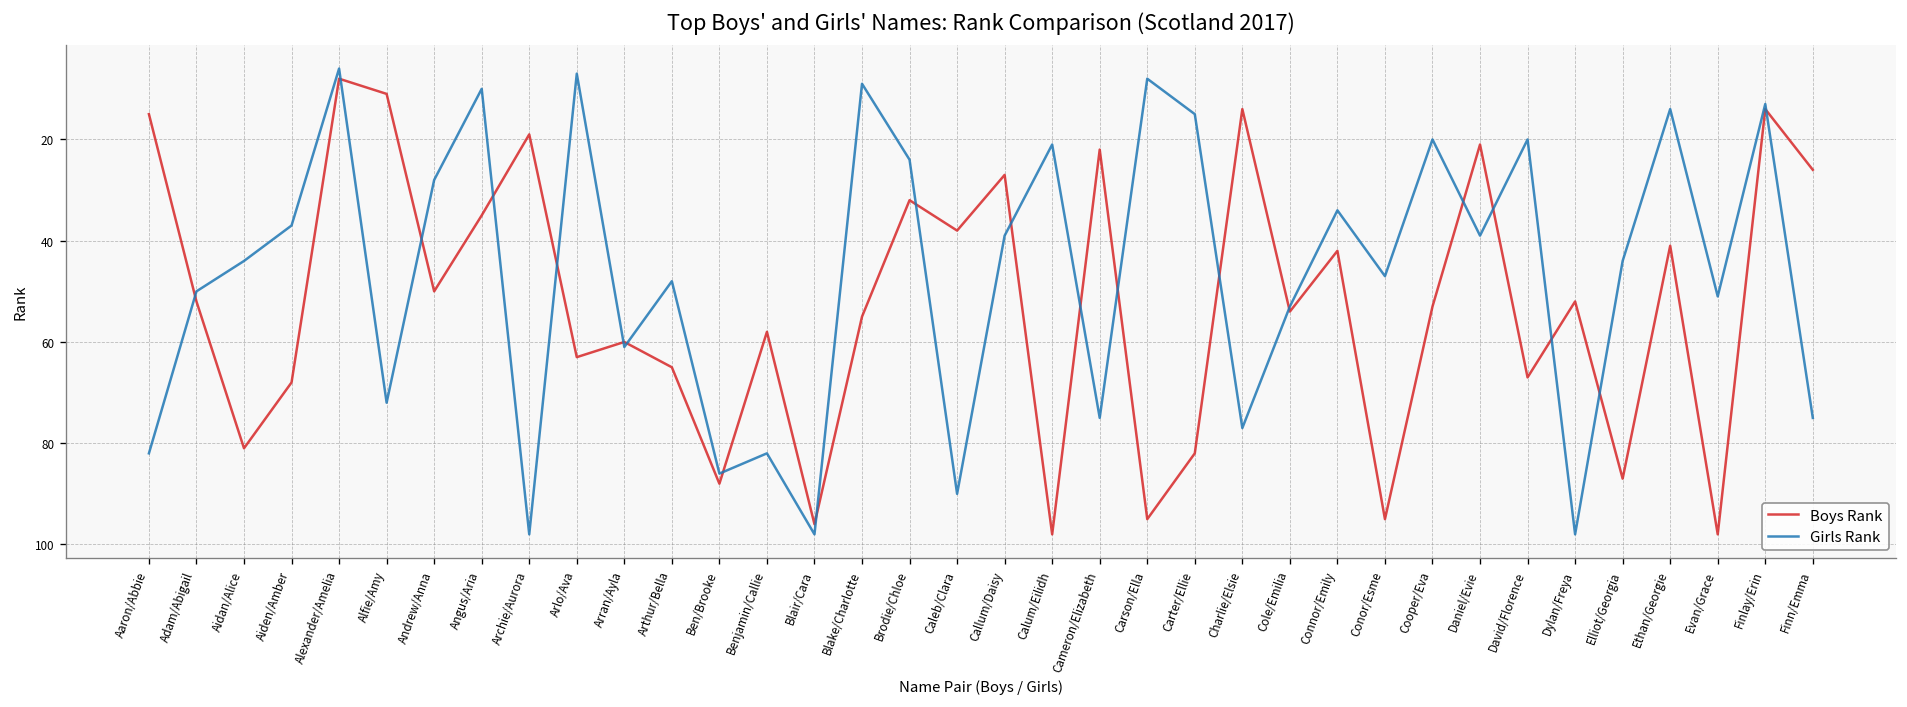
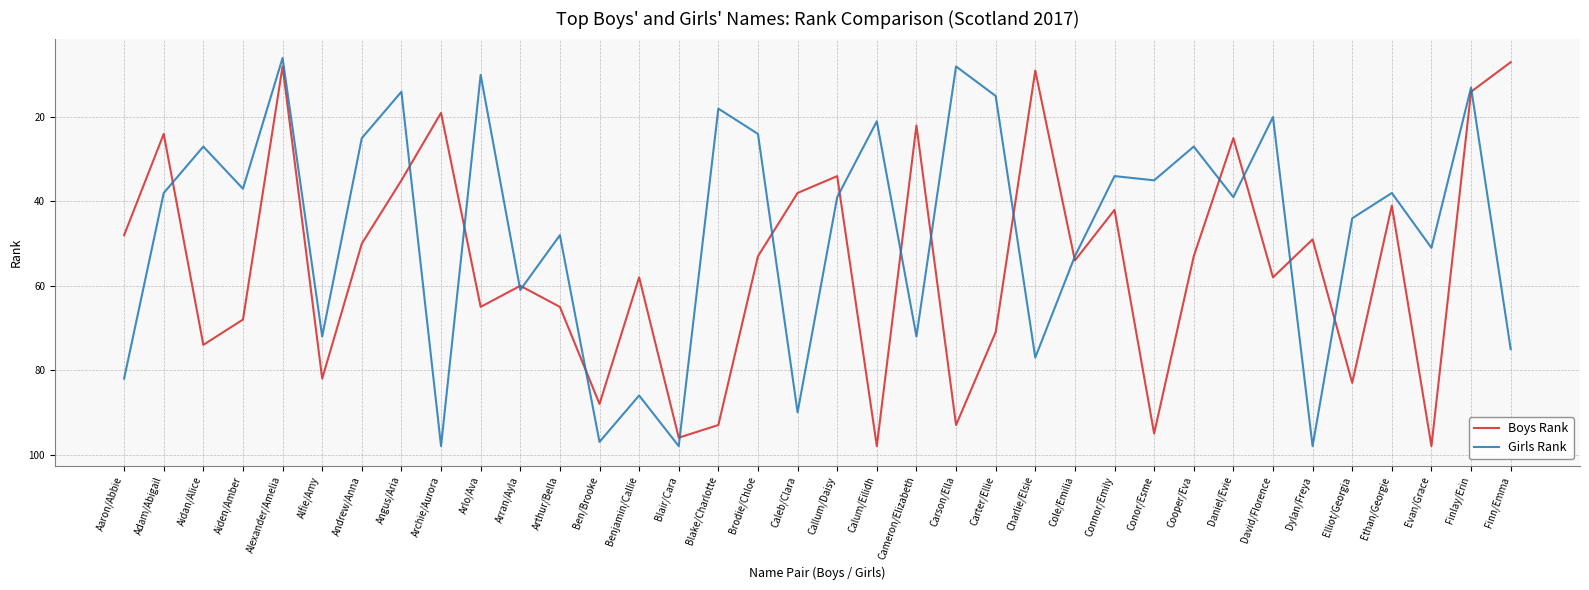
  {
    "Boys Rank": {
-     "Aaron/Abbie": 15,
-     "Adam/Abigail": 52,
-     "Aidan/Alice": 81,
+     "Aaron/Abbie": 48,
+     "Adam/Abigail": 24,
+     "Aidan/Alice": 74,
      "Aiden/Amber": 68,
      "Alexander/Amelia": 8,
-     "Alfie/Amy": 11,
+     "Alfie/Amy": 82,
      "Andrew/Anna": 50,
      "Angus/Aria": 35,
      "Archie/Aurora": 19,
-     "Arlo/Ava": 63,
+     "Arlo/Ava": 65,
      "Arran/Ayla": 60,
      "Arthur/Bella": 65,
      "Ben/Brooke": 88,
      "Benjamin/Callie": 58,
      "Blair/Cara": 96,
-     "Blake/Charlotte": 55,
-     "Brodie/Chloe": 32,
+     "Blake/Charlotte": 93,
+     "Brodie/Chloe": 53,
      "Caleb/Clara": 38,
-     "Callum/Daisy": 27,
+     "Callum/Daisy": 34,
      "Calum/Eilidh": 98,
      "Cameron/Elizabeth": 22,
-     "Carson/Ella": 95,
-     "Carter/Ellie": 82,
-     "Charlie/Elsie": 14,
+     "Carson/Ella": 93,
+     "Carter/Ellie": 71,
+     "Charlie/Elsie": 9,
      "Cole/Emilia": 54,
      "Connor/Emily": 42,
      "Conor/Esme": 95,
      "Cooper/Eva": 53,
-     "Daniel/Evie": 21,
-     "David/Florence": 67,
-     "Dylan/Freya": 52,
-     "Elliot/Georgia": 87,
+     "Daniel/Evie": 25,
+     "David/Florence": 58,
+     "Dylan/Freya": 49,
+     "Elliot/Georgia": 83,
      "Ethan/Georgie": 41,
      "Evan/Grace": 98,
      "Finlay/Erin": 14,
-     "Finn/Emma": 26
+     "Finn/Emma": 7
    },
    "Girls Rank": {
      "Aaron/Abbie": 82,
-     "Adam/Abigail": 50,
-     "Aidan/Alice": 44,
+     "Adam/Abigail": 38,
+     "Aidan/Alice": 27,
      "Aiden/Amber": 37,
      "Alexander/Amelia": 6,
      "Alfie/Amy": 72,
-     "Andrew/Anna": 28,
-     "Angus/Aria": 10,
+     "Andrew/Anna": 25,
+     "Angus/Aria": 14,
      "Archie/Aurora": 98,
-     "Arlo/Ava": 7,
+     "Arlo/Ava": 10,
      "Arran/Ayla": 61,
      "Arthur/Bella": 48,
-     "Ben/Brooke": 86,
-     "Benjamin/Callie": 82,
+     "Ben/Brooke": 97,
+     "Benjamin/Callie": 86,
      "Blair/Cara": 98,
-     "Blake/Charlotte": 9,
+     "Blake/Charlotte": 18,
      "Brodie/Chloe": 24,
      "Caleb/Clara": 90,
      "Callum/Daisy": 39,
      "Calum/Eilidh": 21,
-     "Cameron/Elizabeth": 75,
+     "Cameron/Elizabeth": 72,
      "Carson/Ella": 8,
      "Carter/Ellie": 15,
      "Charlie/Elsie": 77,
      "Cole/Emilia": 53,
      "Connor/Emily": 34,
-     "Conor/Esme": 47,
-     "Cooper/Eva": 20,
+     "Conor/Esme": 35,
+     "Cooper/Eva": 27,
      "Daniel/Evie": 39,
      "David/Florence": 20,
      "Dylan/Freya": 98,
      "Elliot/Georgia": 44,
-     "Ethan/Georgie": 14,
+     "Ethan/Georgie": 38,
      "Evan/Grace": 51,
      "Finlay/Erin": 13,
      "Finn/Emma": 75
    }
  }
